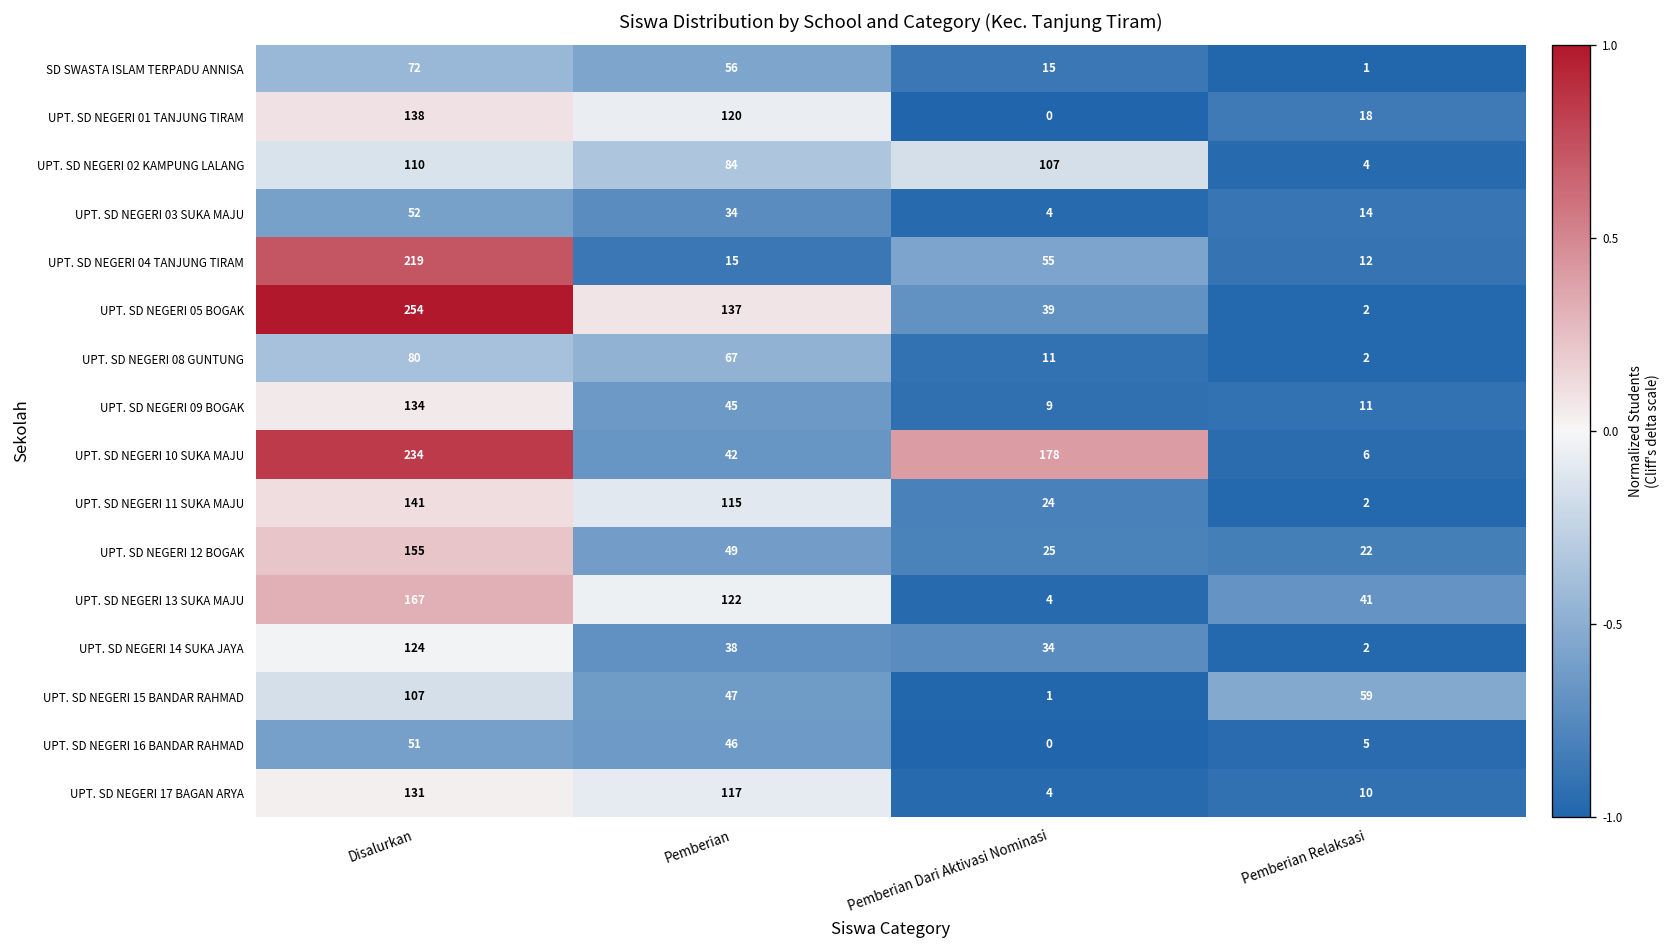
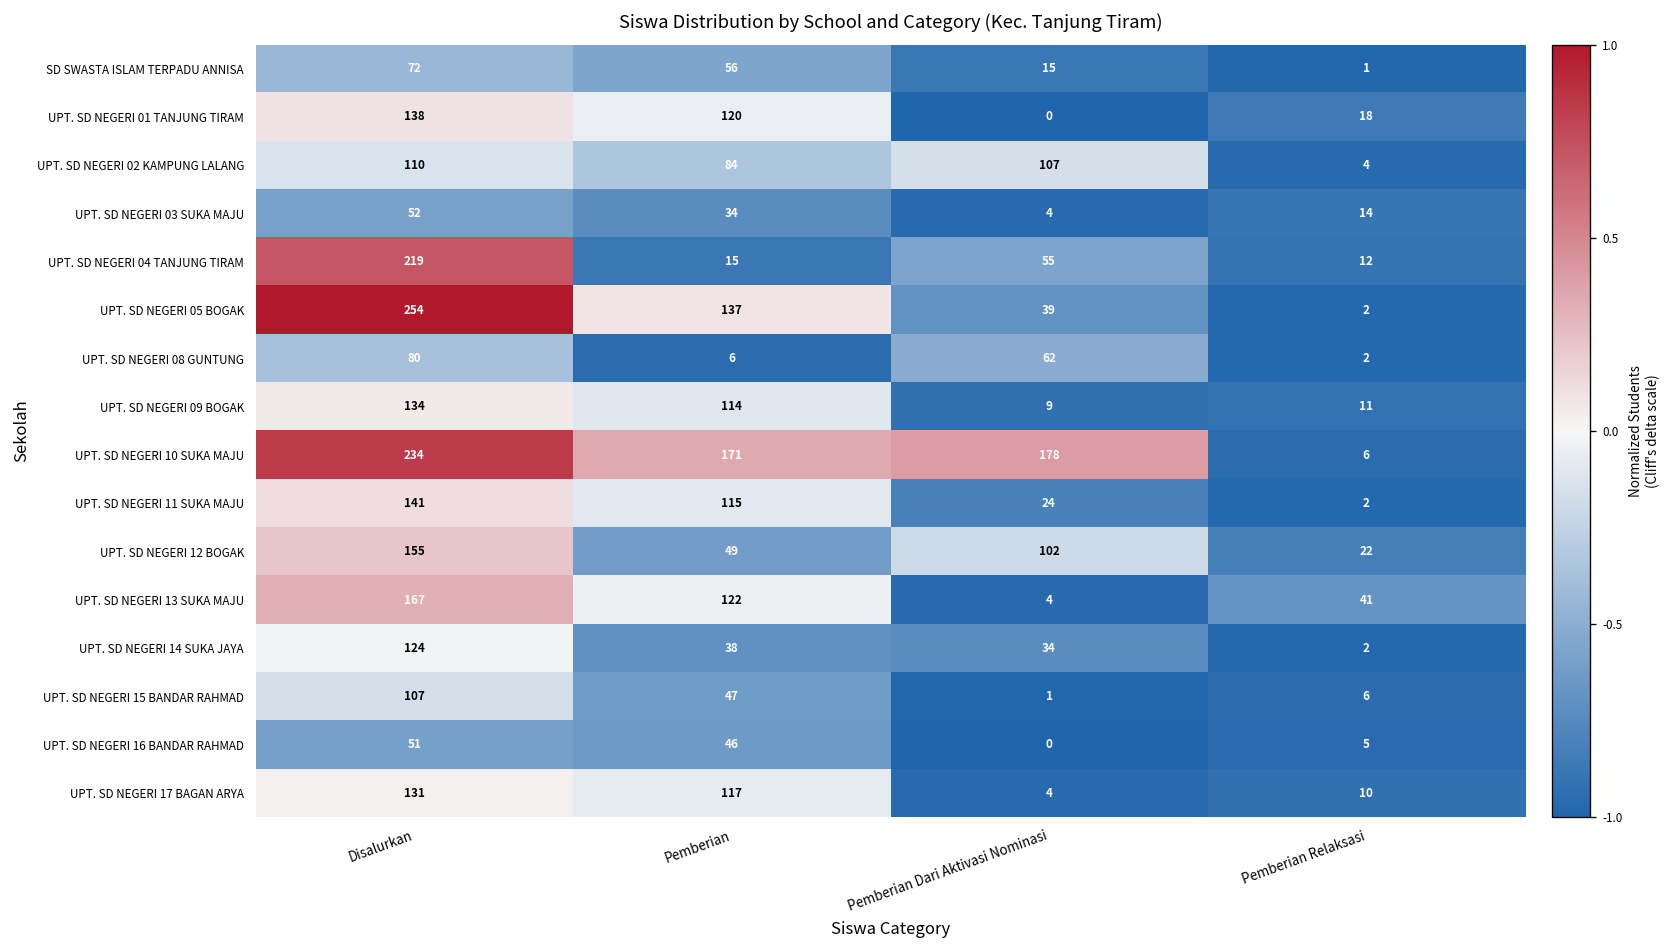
  {
    "SD SWASTA ISLAM TERPADU ANNISA": {
      "Disalurkan": 72,
      "Pemberian": 56,
      "Pemberian Dari Aktivasi Nominasi": 15,
      "Pemberian Relaksasi": 1
    },
    "UPT. SD NEGERI 01 TANJUNG TIRAM": {
      "Disalurkan": 138,
      "Pemberian": 120,
      "Pemberian Dari Aktivasi Nominasi": 0,
      "Pemberian Relaksasi": 18
    },
    "UPT. SD NEGERI 02 KAMPUNG LALANG": {
      "Disalurkan": 110,
      "Pemberian": 84,
      "Pemberian Dari Aktivasi Nominasi": 107,
      "Pemberian Relaksasi": 4
    },
    "UPT. SD NEGERI 03 SUKA MAJU": {
      "Disalurkan": 52,
      "Pemberian": 34,
      "Pemberian Dari Aktivasi Nominasi": 4,
      "Pemberian Relaksasi": 14
    },
    "UPT. SD NEGERI 04 TANJUNG TIRAM": {
      "Disalurkan": 219,
      "Pemberian": 15,
      "Pemberian Dari Aktivasi Nominasi": 55,
      "Pemberian Relaksasi": 12
    },
    "UPT. SD NEGERI 05 BOGAK": {
      "Disalurkan": 254,
      "Pemberian": 137,
      "Pemberian Dari Aktivasi Nominasi": 39,
      "Pemberian Relaksasi": 2
    },
    "UPT. SD NEGERI 08 GUNTUNG": {
      "Disalurkan": 80,
-     "Pemberian": 67,
-     "Pemberian Dari Aktivasi Nominasi": 11,
+     "Pemberian": 6,
+     "Pemberian Dari Aktivasi Nominasi": 62,
      "Pemberian Relaksasi": 2
    },
    "UPT. SD NEGERI 09 BOGAK": {
      "Disalurkan": 134,
-     "Pemberian": 45,
+     "Pemberian": 114,
      "Pemberian Dari Aktivasi Nominasi": 9,
      "Pemberian Relaksasi": 11
    },
    "UPT. SD NEGERI 10 SUKA MAJU": {
      "Disalurkan": 234,
-     "Pemberian": 42,
+     "Pemberian": 171,
      "Pemberian Dari Aktivasi Nominasi": 178,
      "Pemberian Relaksasi": 6
    },
    "UPT. SD NEGERI 11 SUKA MAJU": {
      "Disalurkan": 141,
      "Pemberian": 115,
      "Pemberian Dari Aktivasi Nominasi": 24,
      "Pemberian Relaksasi": 2
    },
    "UPT. SD NEGERI 12 BOGAK": {
      "Disalurkan": 155,
      "Pemberian": 49,
-     "Pemberian Dari Aktivasi Nominasi": 25,
+     "Pemberian Dari Aktivasi Nominasi": 102,
      "Pemberian Relaksasi": 22
    },
    "UPT. SD NEGERI 13 SUKA MAJU": {
      "Disalurkan": 167,
      "Pemberian": 122,
      "Pemberian Dari Aktivasi Nominasi": 4,
      "Pemberian Relaksasi": 41
    },
    "UPT. SD NEGERI 14 SUKA JAYA": {
      "Disalurkan": 124,
      "Pemberian": 38,
      "Pemberian Dari Aktivasi Nominasi": 34,
      "Pemberian Relaksasi": 2
    },
    "UPT. SD NEGERI 15 BANDAR RAHMAD": {
      "Disalurkan": 107,
      "Pemberian": 47,
      "Pemberian Dari Aktivasi Nominasi": 1,
-     "Pemberian Relaksasi": 59
+     "Pemberian Relaksasi": 6
    },
    "UPT. SD NEGERI 16 BANDAR RAHMAD": {
      "Disalurkan": 51,
      "Pemberian": 46,
      "Pemberian Dari Aktivasi Nominasi": 0,
      "Pemberian Relaksasi": 5
    },
    "UPT. SD NEGERI 17 BAGAN ARYA": {
      "Disalurkan": 131,
      "Pemberian": 117,
      "Pemberian Dari Aktivasi Nominasi": 4,
      "Pemberian Relaksasi": 10
    }
  }
